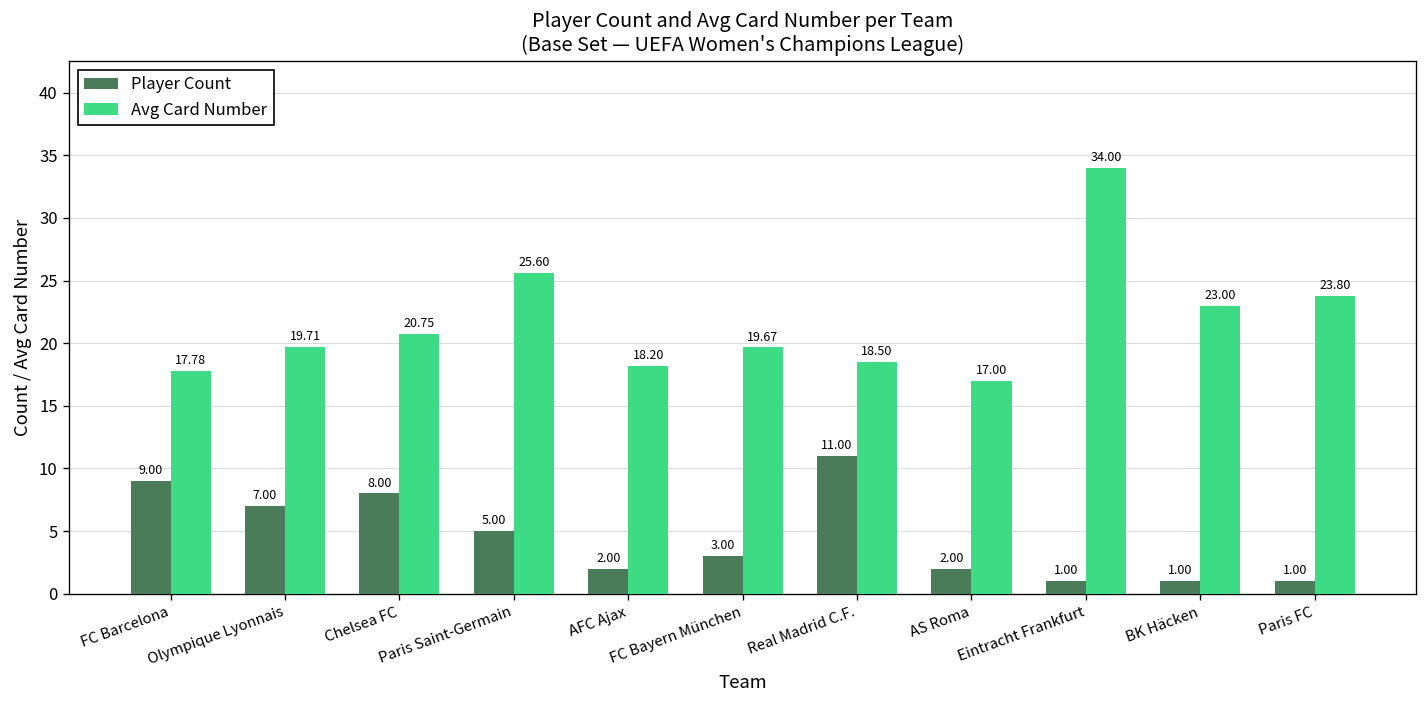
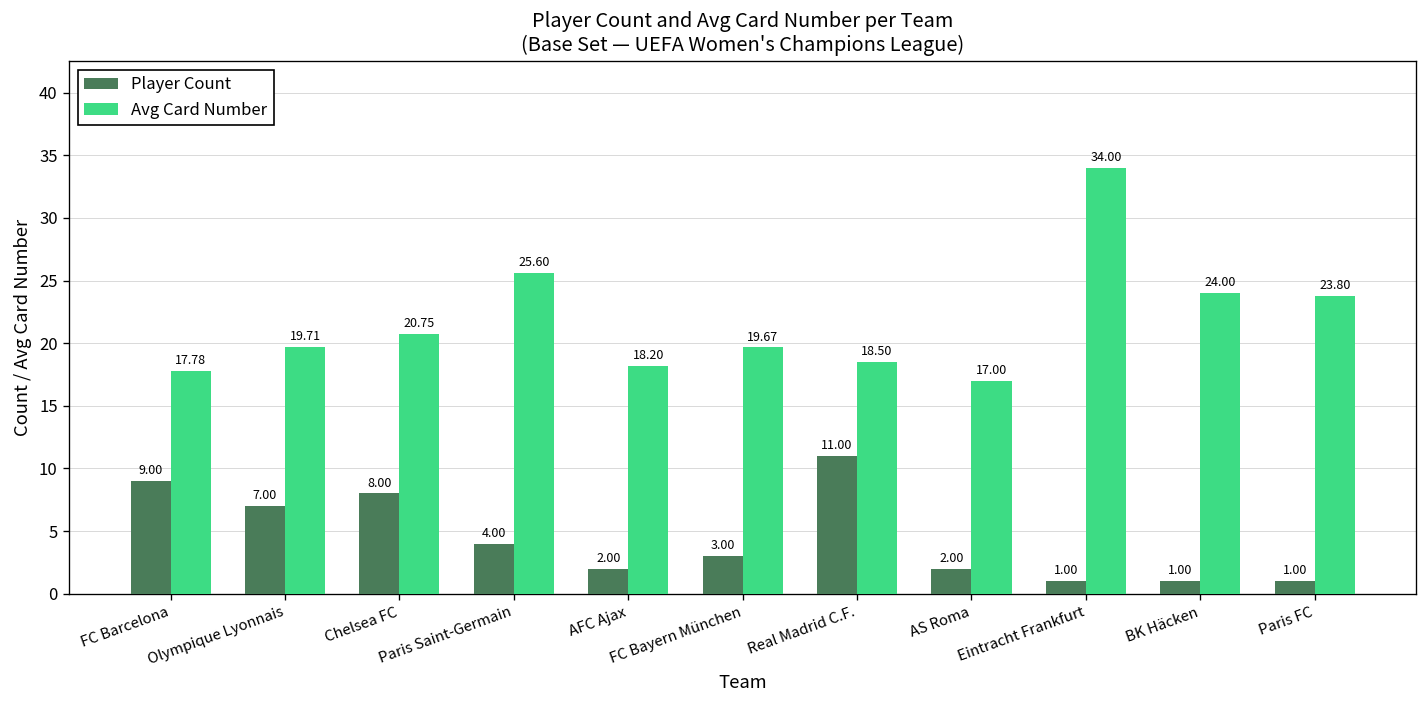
  {
    "Player Count": {
      "FC Barcelona": 9.00,
      "Olympique Lyonnais": 7.00,
      "Chelsea FC": 8.00,
-     "Paris Saint-Germain": 5.00,
+     "Paris Saint-Germain": 4.00,
      "AFC Ajax": 2.00,
      "FC Bayern München": 3.00,
      "Real Madrid C.F.": 11.00,
      "AS Roma": 2.00,
      "Eintracht Frankfurt": 1.00,
      "BK Häcken": 1.00,
      "Paris FC": 1.00
    },
    "Avg Card Number": {
      "FC Barcelona": 17.78,
      "Olympique Lyonnais": 19.71,
      "Chelsea FC": 20.75,
      "Paris Saint-Germain": 25.60,
      "AFC Ajax": 18.20,
      "FC Bayern München": 19.67,
      "Real Madrid C.F.": 18.50,
      "AS Roma": 17.00,
      "Eintracht Frankfurt": 34.00,
-     "BK Häcken": 23.00,
+     "BK Häcken": 24.00,
      "Paris FC": 23.80
    }
  }
